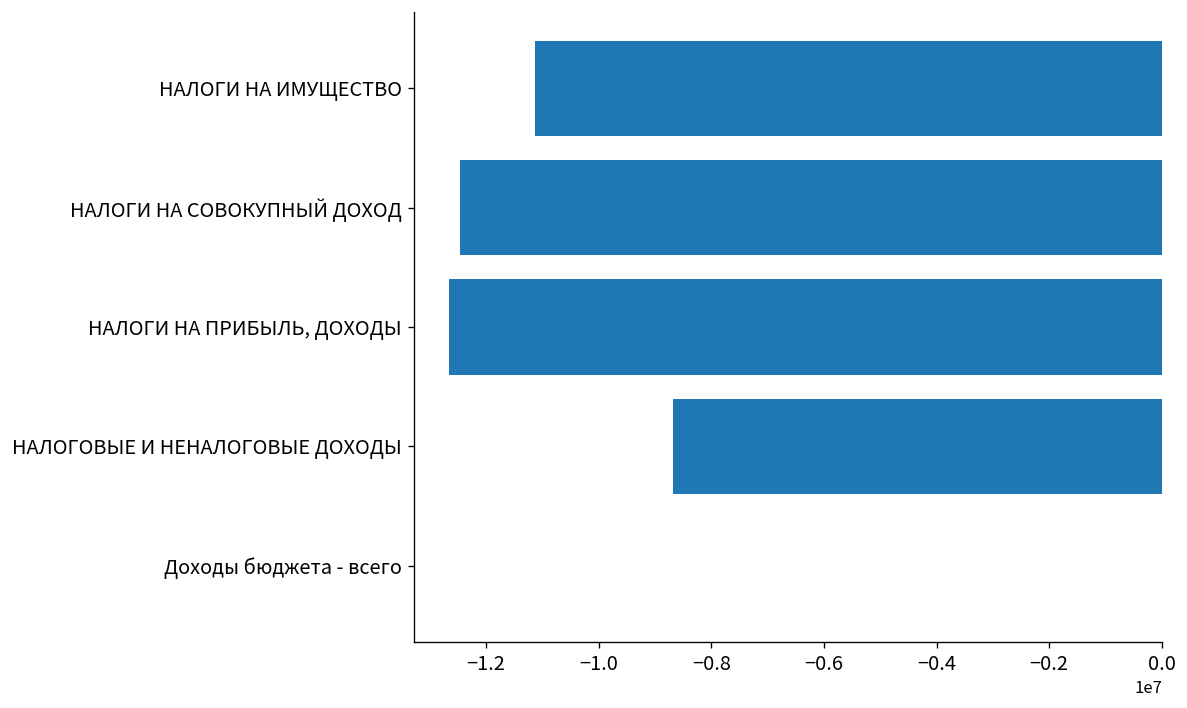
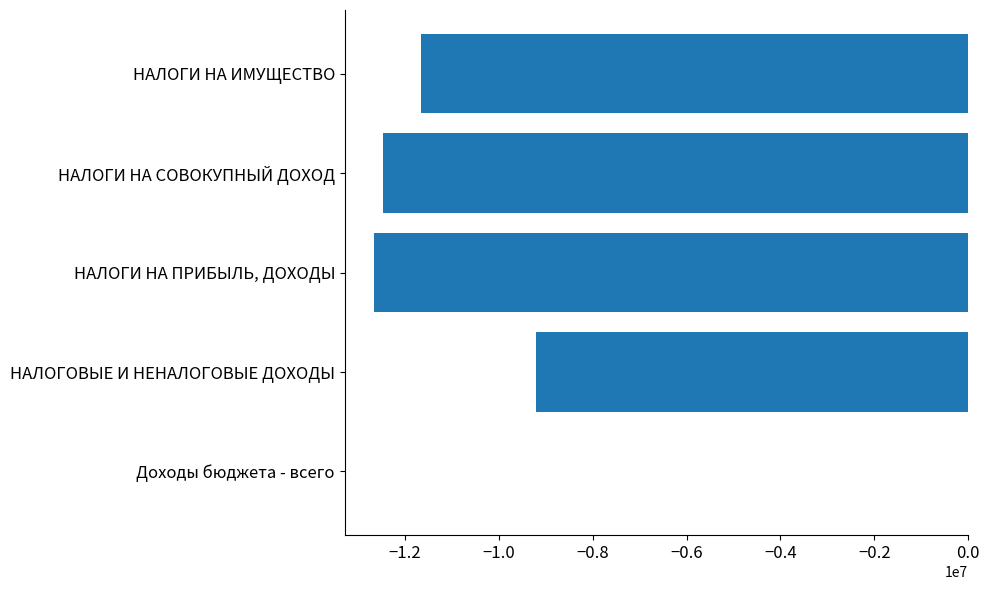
  {
-   "НАЛОГИ НА ИМУЩЕСТВО": -11100000,
+   "НАЛОГИ НА ИМУЩЕСТВО": -11700000,
    "НАЛОГИ НА СОВОКУПНЫЙ ДОХОД": -12500000,
    "НАЛОГИ НА ПРИБЫЛЬ, ДОХОДЫ": -12700000,
-   "НАЛОГОВЫЕ И НЕНАЛОГОВЫЕ ДОХОДЫ": -8700000,
+   "НАЛОГОВЫЕ И НЕНАЛОГОВЫЕ ДОХОДЫ": -9200000,
    "Доходы бюджета - всего": 0
  }
